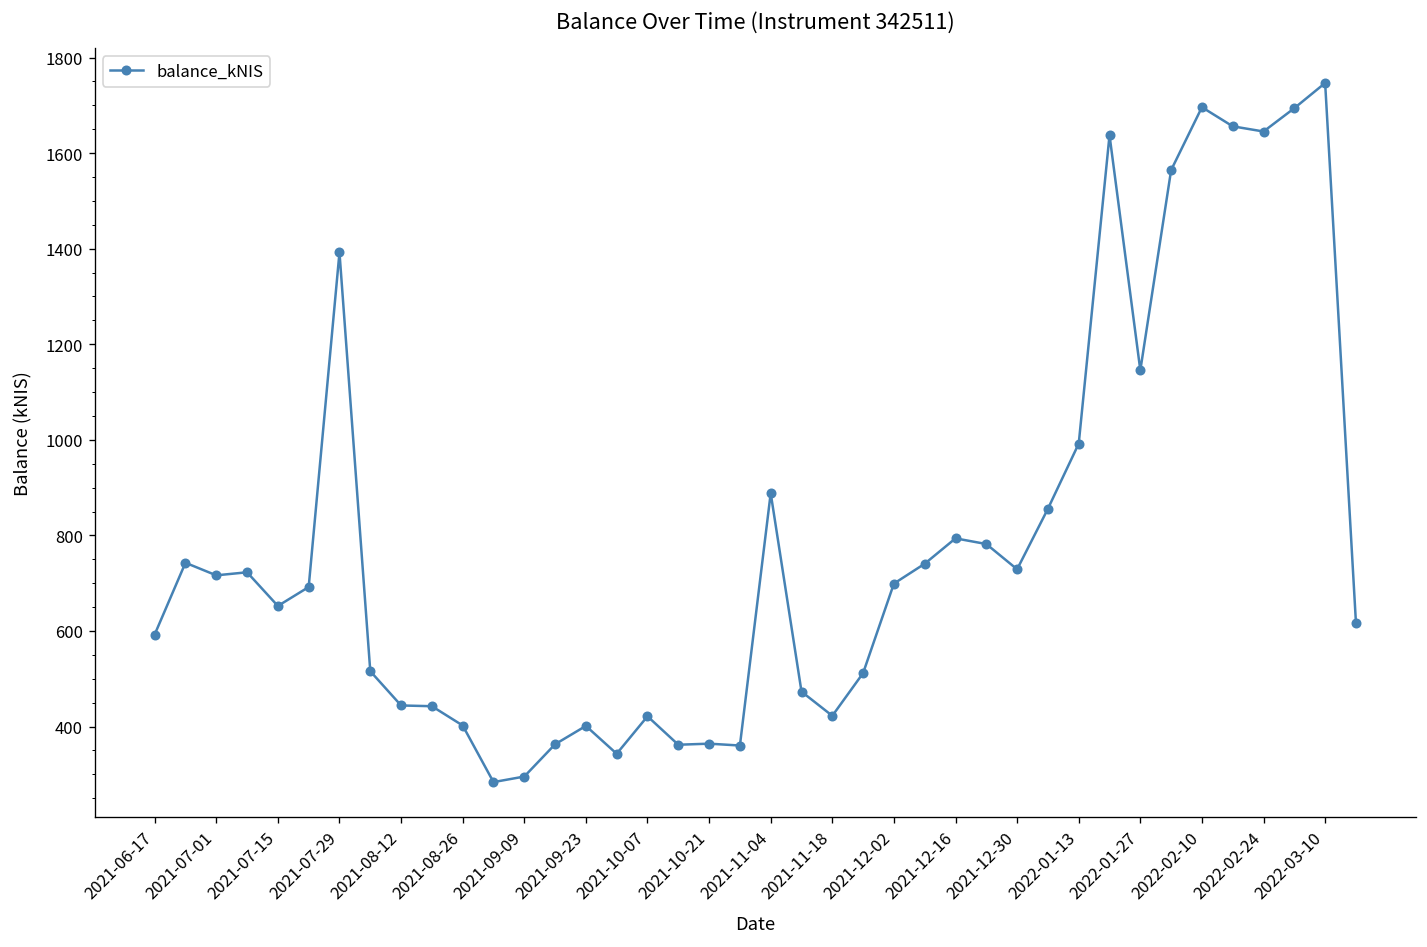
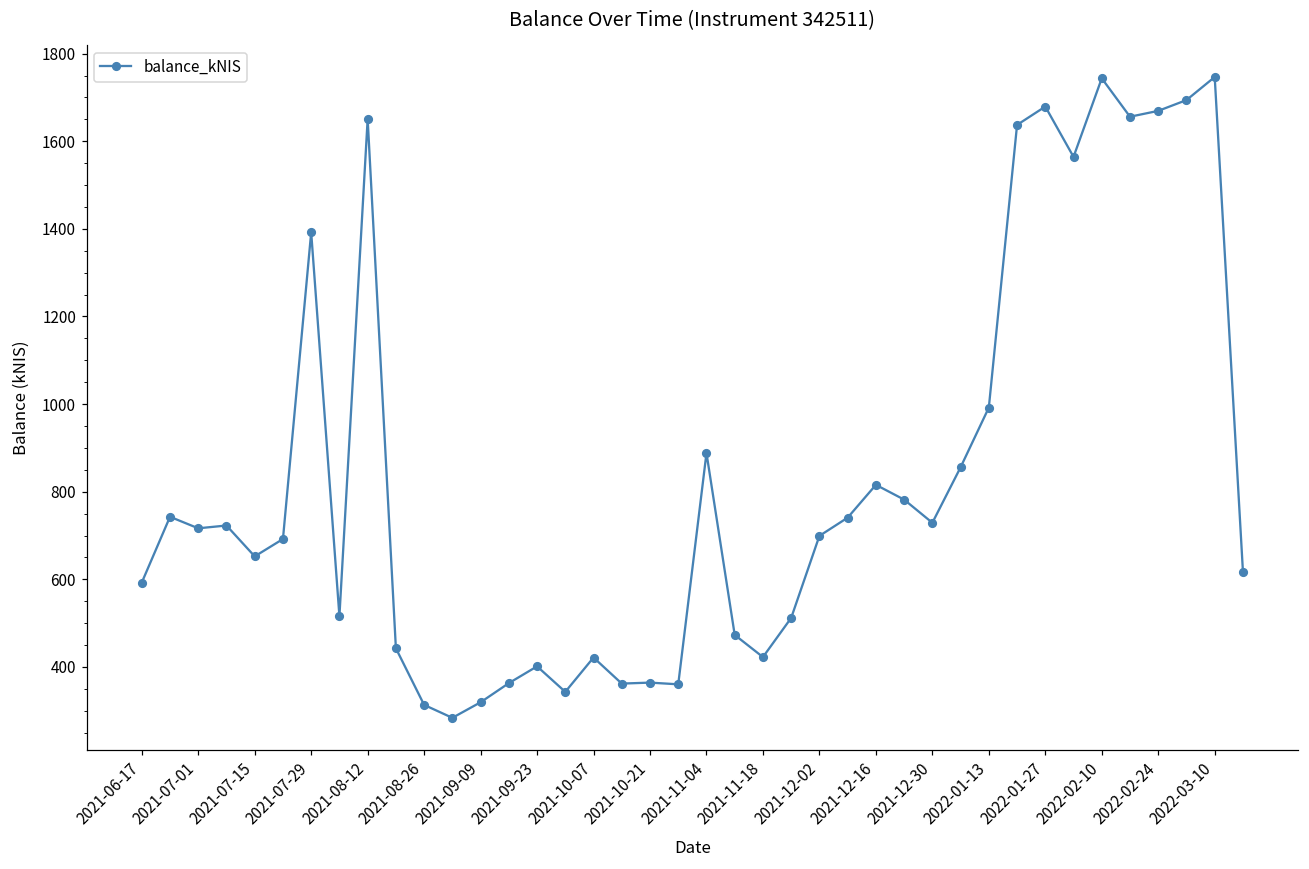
  {
    "2021-06-17": 590,
    "2021-07-01": 720,
    "2021-07-15": 650,
    "2021-07-29": 1390,
-   "2021-08-12": 440,
-   "2021-08-26": 400,
-   "2021-09-09": 300,
+   "2021-08-12": 1650,
+   "2021-08-26": 310,
+   "2021-09-09": 320,
    "2021-09-23": 400,
    "2021-10-07": 420,
    "2021-10-21": 360,
    "2021-11-04": 890,
    "2021-11-18": 420,
    "2021-12-02": 700,
-   "2021-12-16": 790,
+   "2021-12-16": 820,
    "2021-12-30": 730,
    "2022-01-13": 990,
-   "2022-01-27": 1150,
-   "2022-02-10": 1700,
-   "2022-02-24": 1650,
+   "2022-01-27": 1680,
+   "2022-02-10": 1740,
+   "2022-02-24": 1670,
    "2022-03-10": 1750
  }
